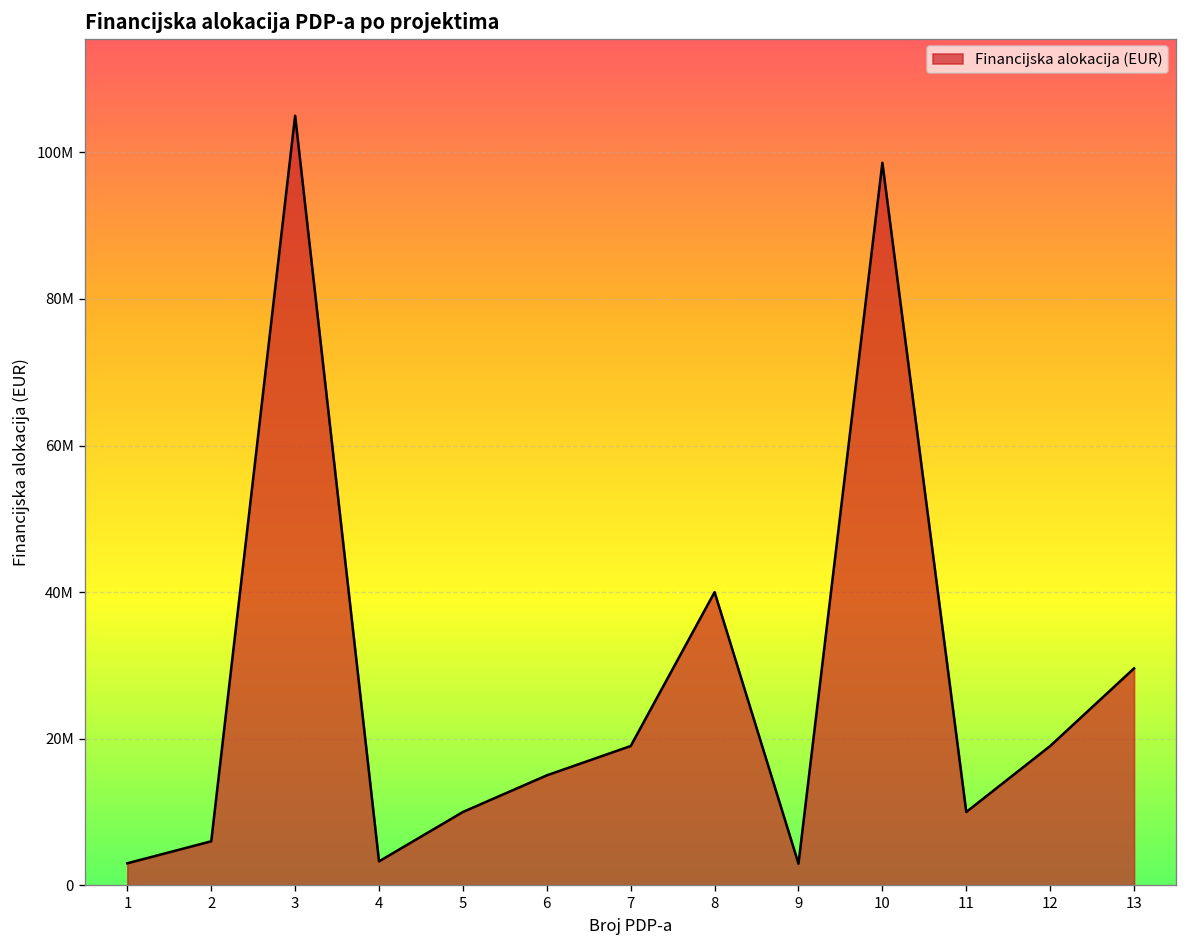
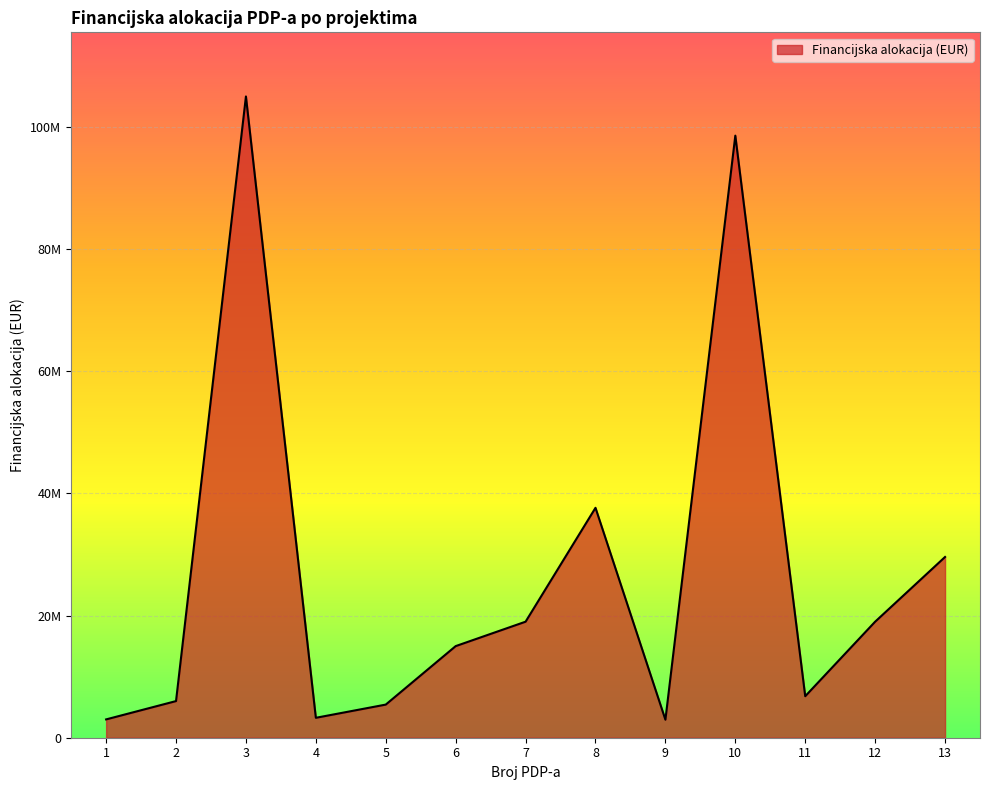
  {
    "1": 3000000,
    "2": 6000000,
    "3": 105000000,
    "4": 3000000,
-   "5": 10000000,
+   "5": 5000000,
    "6": 15000000,
    "7": 19000000,
-   "8": 40000000,
+   "8": 38000000,
    "9": 3000000,
    "10": 99000000,
-   "11": 10000000,
+   "11": 7000000,
    "12": 19000000,
    "13": 30000000
  }
